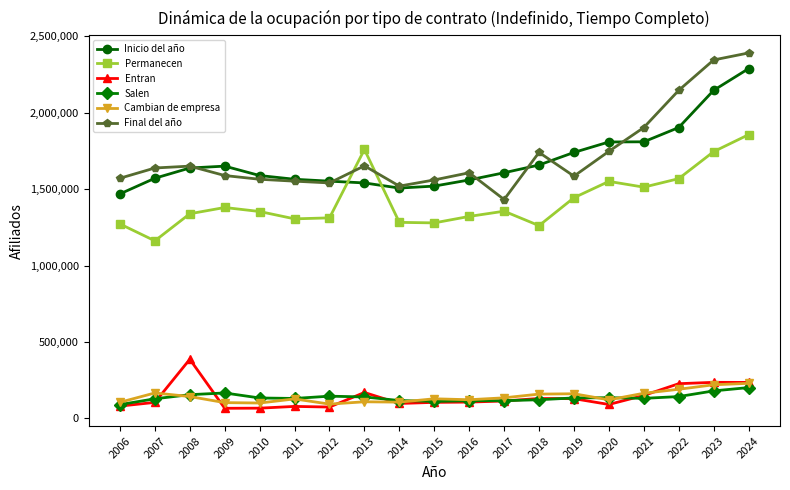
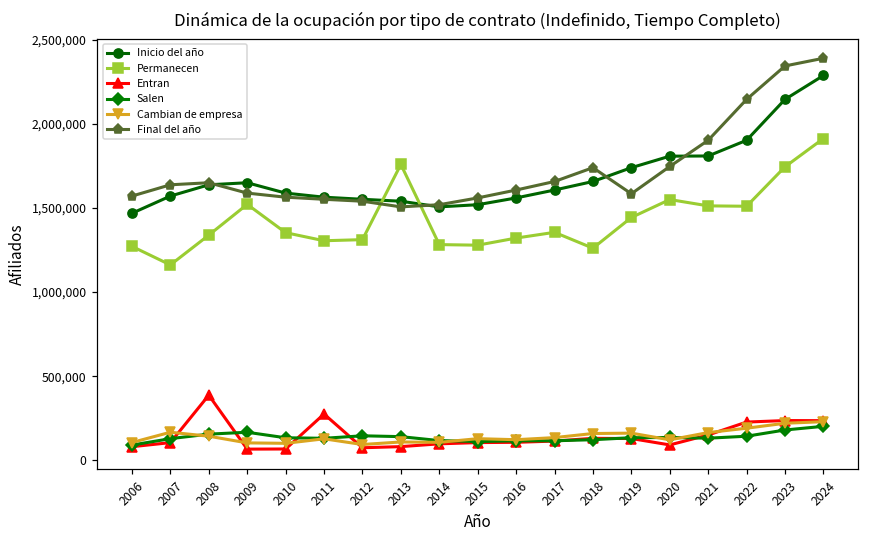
  {
    "Permanecen": {
      "2006": "1,270,000",
      "2007": "1,160,000",
      "2008": "1,340,000",
-     "2009": "1,380,000",
+     "2009": "1,520,000",
      "2010": "1,350,000",
      "2011": "1,310,000",
      "2012": "1,310,000",
      "2013": "1,760,000",
      "2014": "1,280,000",
      "2015": "1,280,000",
      "2016": "1,320,000",
      "2017": "1,360,000",
      "2018": "1,260,000",
      "2019": "1,440,000",
      "2020": "1,550,000",
      "2021": "1,510,000",
-     "2022": "1,570,000",
+     "2022": "1,510,000",
      "2023": "1,740,000",
-     "2024": "1,860,000"
+     "2024": "1,910,000"
    },
    "Entran": {
      "2007": "110,000",
      "2008": "390,000",
      "2009": "70,000",
      "2010": "70,000",
-     "2011": "80,000",
+     "2011": "280,000",
      "2012": "70,000",
-     "2013": "170,000",
+     "2013": "80,000",
      "2020": "90,000",
      "2022": "230,000"
    },
    "Cambian de empresa": {
      "2007": "170,000",
      "2009": "100,000",
      "2010": "100,000",
      "2012": "90,000",
      "2013": "110,000",
      "2015": "130,000",
      "2017": "140,000",
      "2018": "160,000",
      "2019": "160,000",
      "2022": "190,000"
    },
    "Final del año": {
      "2006": "1,570,000",
      "2007": "1,640,000",
      "2009": "1,590,000",
      "2010": "1,560,000",
-     "2013": "1,650,000",
+     "2013": "1,510,000",
      "2015": "1,560,000",
      "2016": "1,610,000",
-     "2017": "1,430,000",
+     "2017": "1,660,000",
      "2018": "1,740,000",
      "2019": "1,580,000",
      "2020": "1,750,000",
      "2021": "1,900,000",
      "2022": "2,150,000",
      "2023": "2,340,000",
      "2024": "2,390,000"
    }
  }
